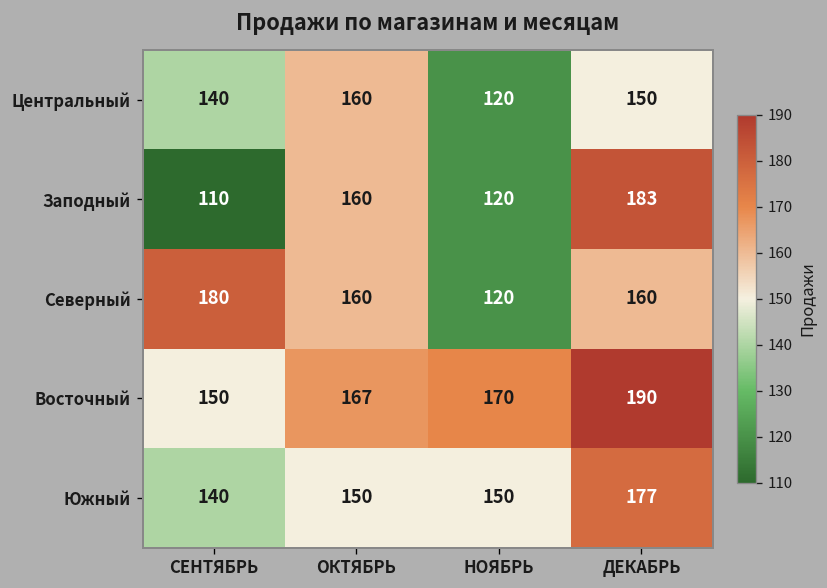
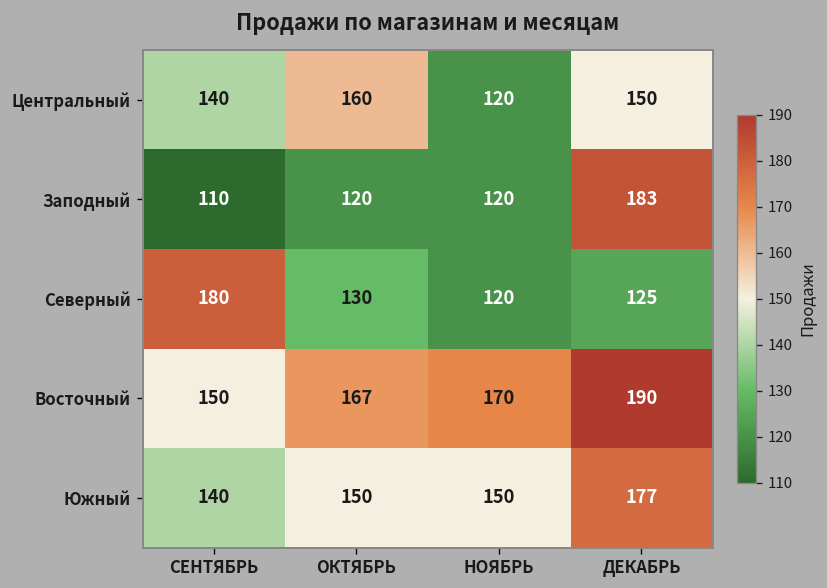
  {
    "Центральный": {
      "СЕНТЯБРЬ": 140,
      "ОКТЯБРЬ": 160,
      "НОЯБРЬ": 120,
      "ДЕКАБРЬ": 150
    },
    "Заподный": {
      "СЕНТЯБРЬ": 110,
-     "ОКТЯБРЬ": 160,
+     "ОКТЯБРЬ": 120,
      "НОЯБРЬ": 120,
      "ДЕКАБРЬ": 183
    },
    "Северный": {
      "СЕНТЯБРЬ": 180,
-     "ОКТЯБРЬ": 160,
+     "ОКТЯБРЬ": 130,
      "НОЯБРЬ": 120,
-     "ДЕКАБРЬ": 160
+     "ДЕКАБРЬ": 125
    },
    "Восточный": {
      "СЕНТЯБРЬ": 150,
      "ОКТЯБРЬ": 167,
      "НОЯБРЬ": 170,
      "ДЕКАБРЬ": 190
    },
    "Южный": {
      "СЕНТЯБРЬ": 140,
      "ОКТЯБРЬ": 150,
      "НОЯБРЬ": 150,
      "ДЕКАБРЬ": 177
    }
  }
